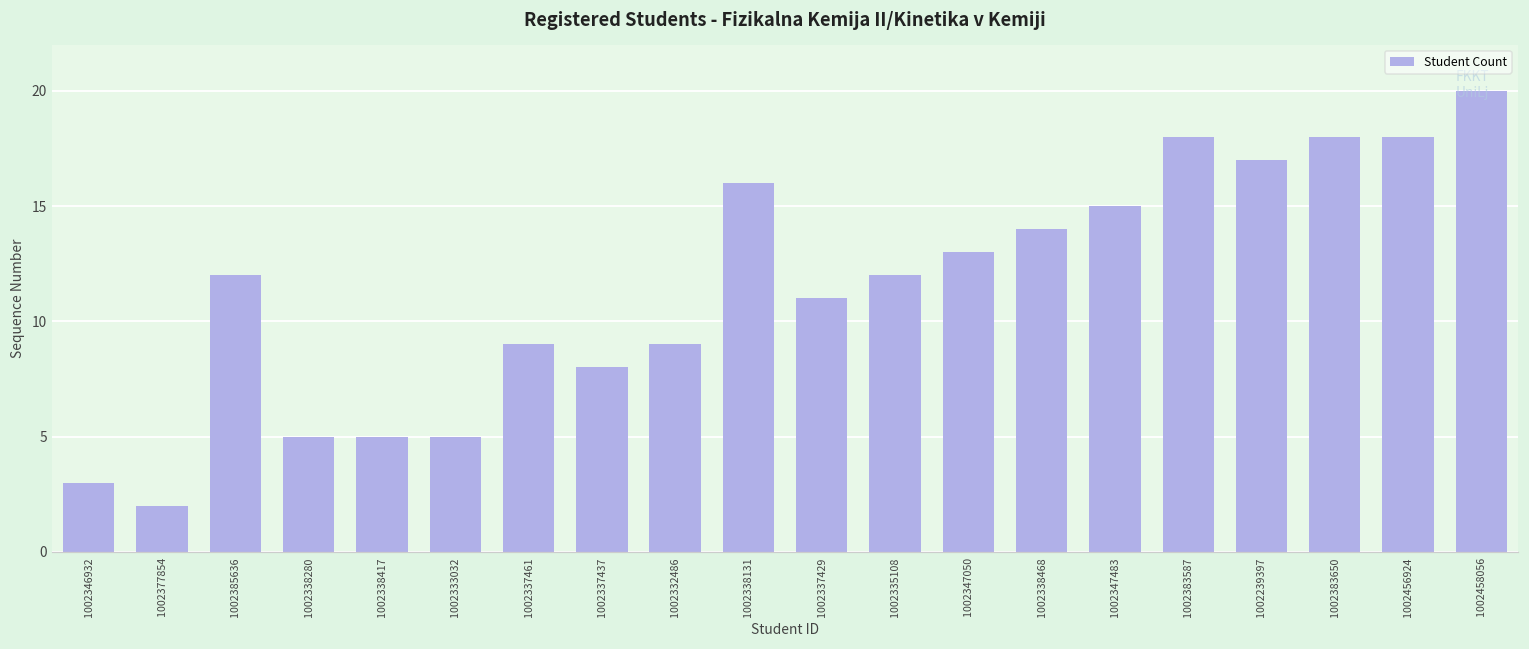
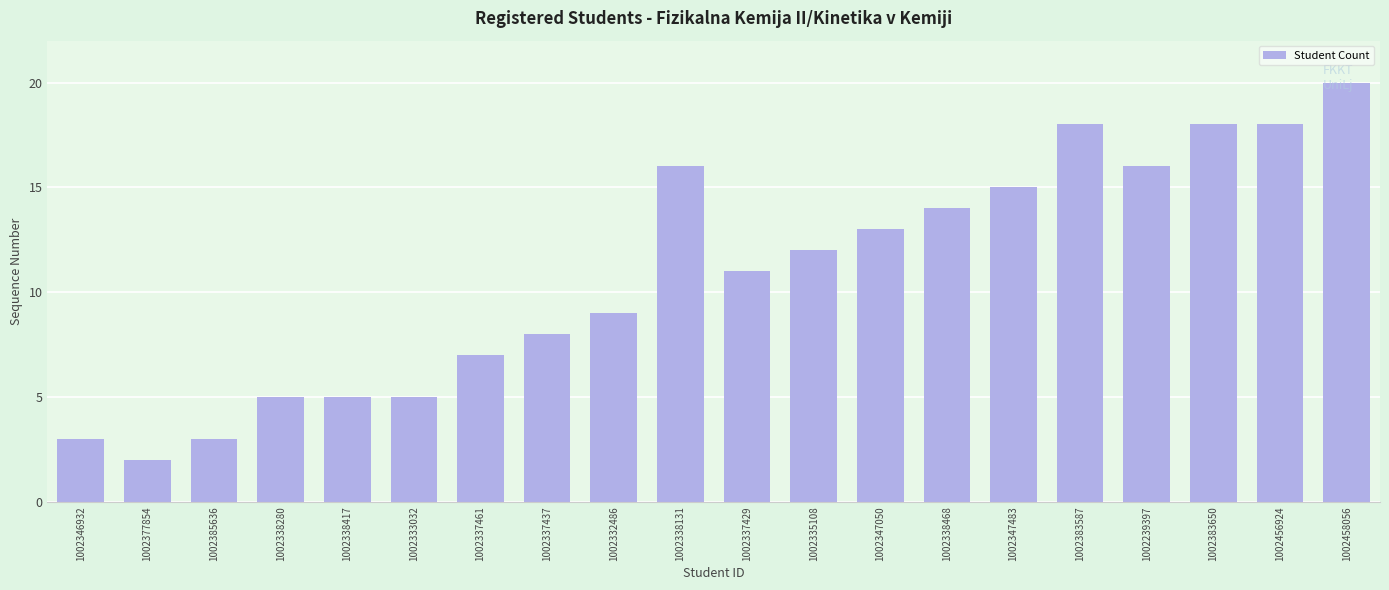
  {
    "1002346932": 3,
    "1002377854": 2,
-   "1002385636": 12,
+   "1002385636": 3,
    "1002338280": 5,
    "1002338417": 5,
    "1002333032": 5,
-   "1002337461": 9,
+   "1002337461": 7,
    "1002337437": 8,
    "1002332486": 9,
    "1002338131": 16,
    "1002337429": 11,
    "1002335108": 12,
    "1002347050": 13,
    "1002338468": 14,
    "1002347483": 15,
    "1002383587": 18,
-   "1002239397": 17,
+   "1002239397": 16,
    "1002383650": 18,
    "1002456924": 18,
    "1002458056": 20
  }
